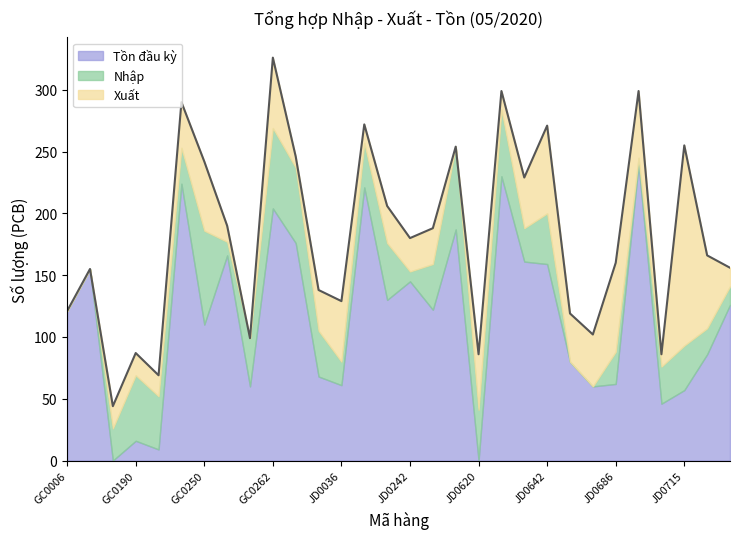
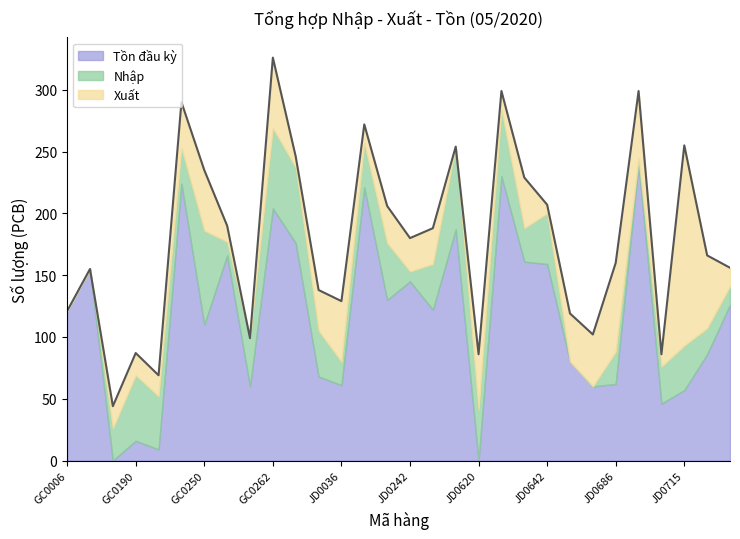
  {
    "Tồn đầu kỳ": {
      "GC0190": 16,
      "GC0250": 110,
      "GC0262": 204,
      "JD0036": 61,
      "JD0242": 145,
      "JD0620": 0,
      "JD0642": 159,
      "JD0686": 62,
      "JD0715": 57
    },
    "Nhập": {
      "GC0190": 53,
      "GC0250": 76,
      "GC0262": 65,
      "JD0036": 19,
      "JD0242": 8,
      "JD0620": 41,
      "JD0642": 41,
      "JD0686": 26,
      "JD0715": 36
    },
    "Xuất": {
      "GC0190": 18,
-     "GC0250": 56,
+     "GC0250": 49,
      "GC0262": 57,
      "JD0036": 49,
      "JD0242": 27,
      "JD0620": 45,
-     "JD0642": 71,
+     "JD0642": 7,
      "JD0686": 72,
      "JD0715": 162
    }
  }
